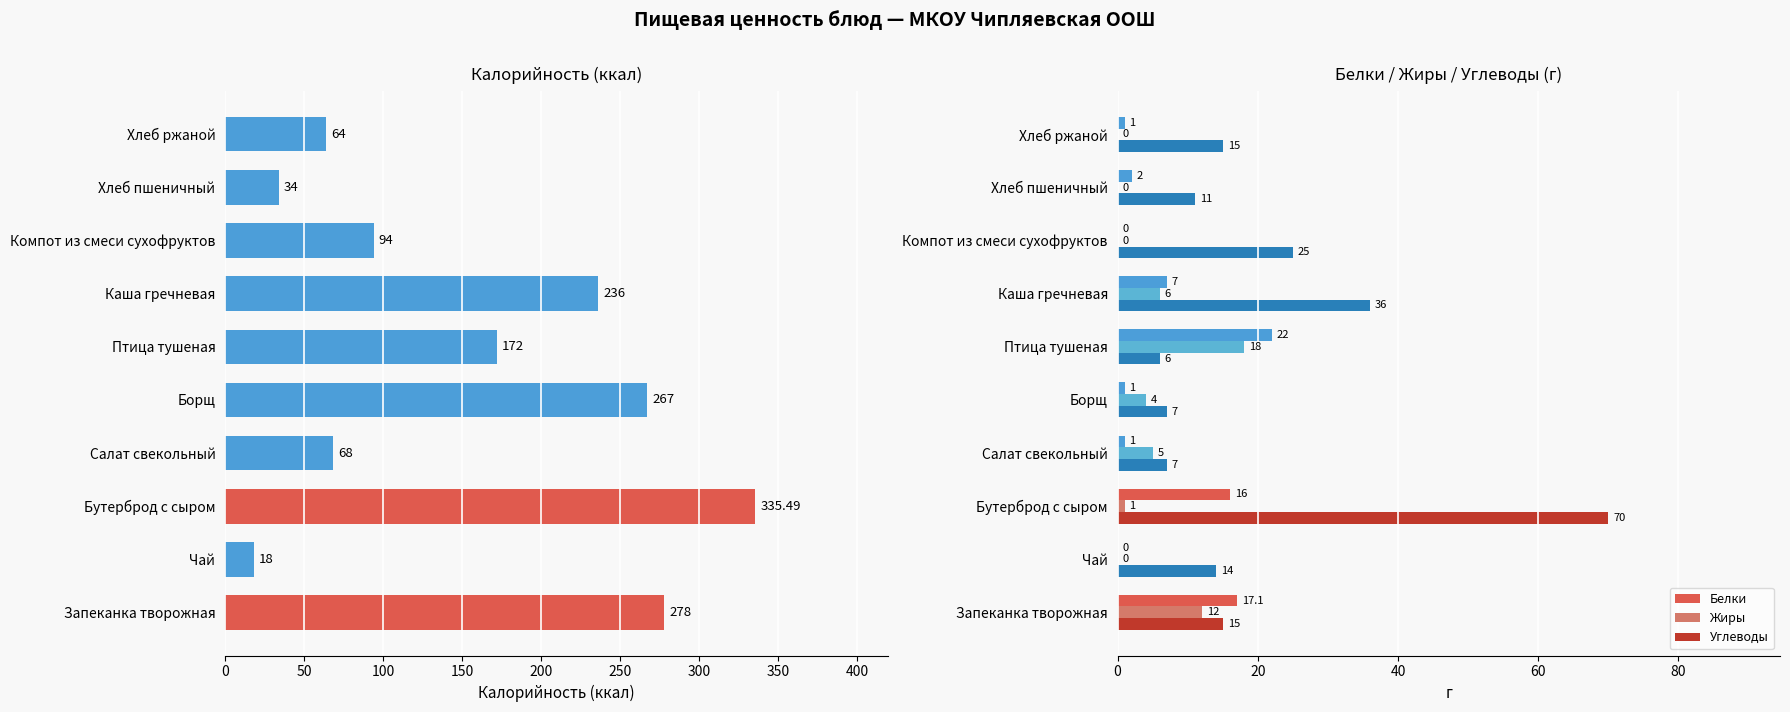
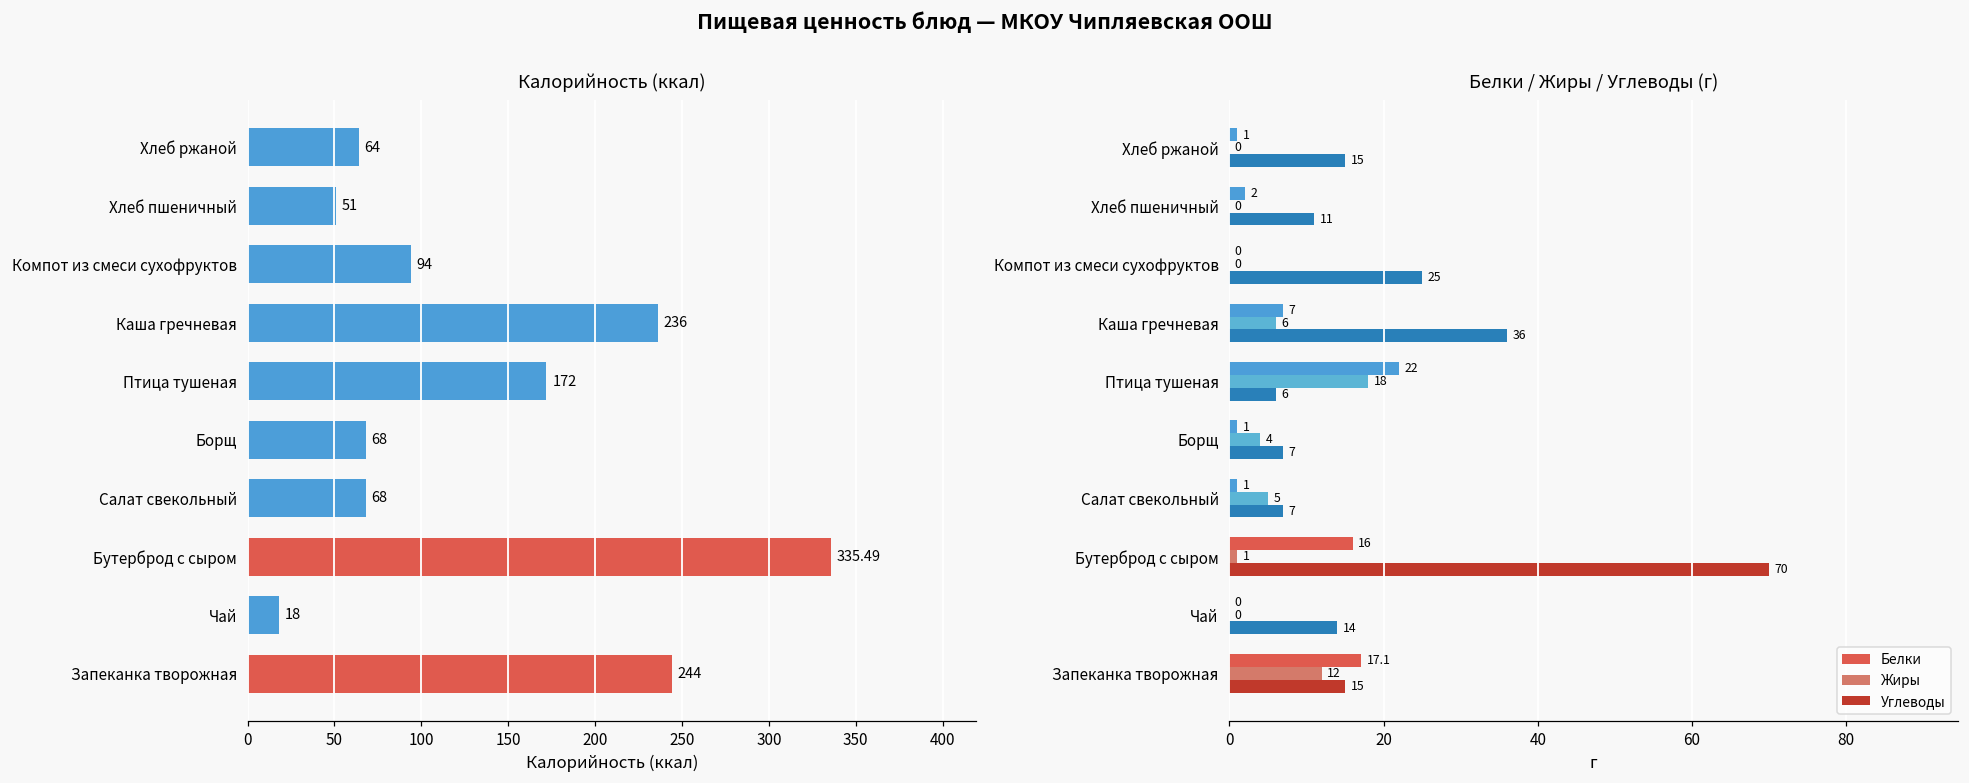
  {
    "Калорийность (ккал)": {
      "Хлеб ржаной": 64,
-     "Хлеб пшеничный": 34,
+     "Хлеб пшеничный": 51,
      "Компот из смеси сухофруктов": 94,
      "Каша гречневая": 236,
      "Птица тушеная": 172,
-     "Борщ": 267,
+     "Борщ": 68,
      "Салат свекольный": 68,
      "Бутерброд с сыром": 335.49,
      "Чай": 18,
-     "Запеканка творожная": 278
+     "Запеканка творожная": 244
    }
  }
